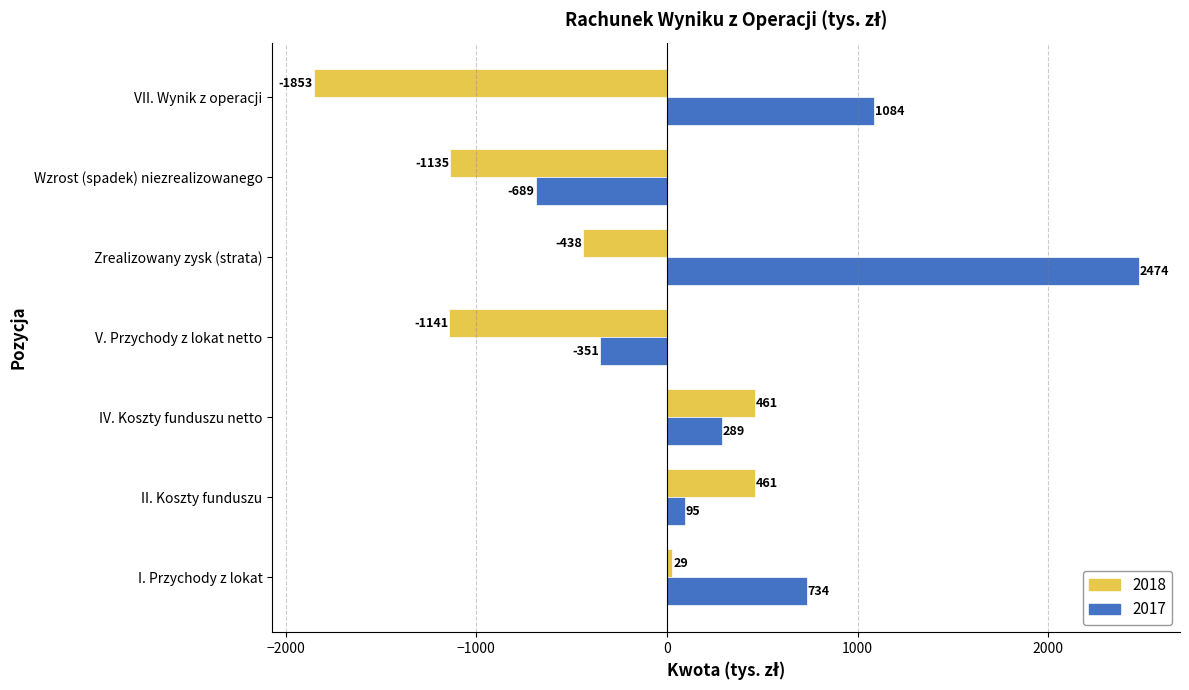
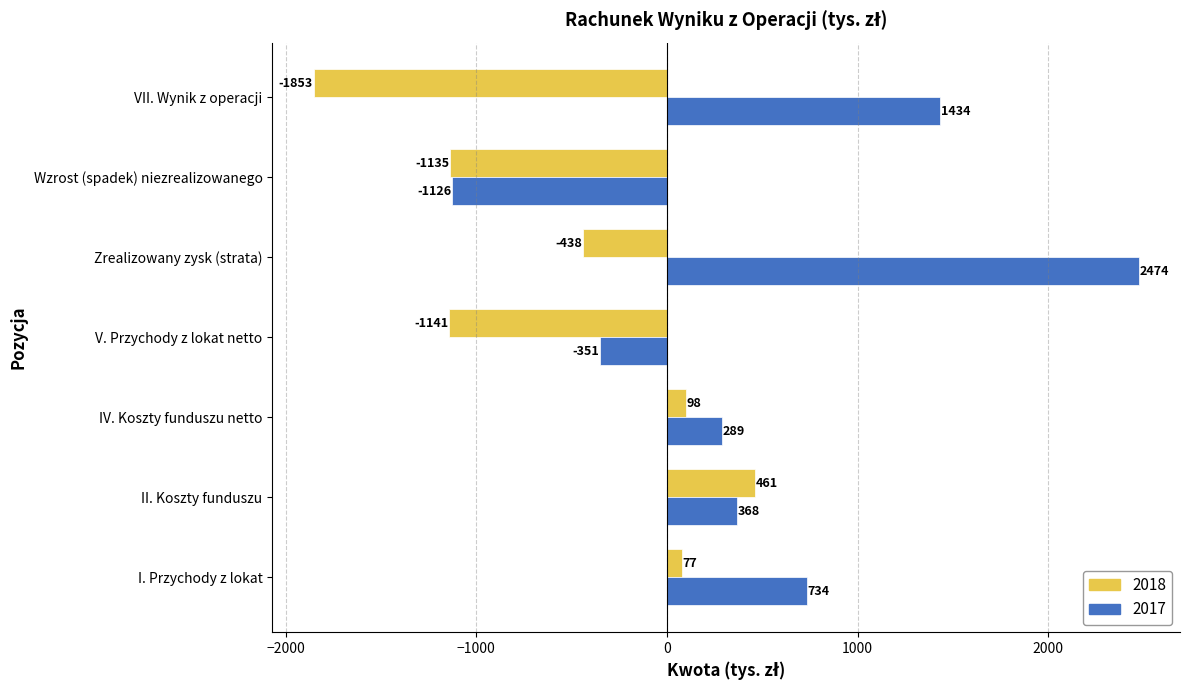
  {
    "2018": {
      "VII. Wynik z operacji": -1853,
      "Wzrost (spadek) niezrealizowanego": -1135,
      "Zrealizowany zysk (strata)": -438,
      "V. Przychody z lokat netto": -1141,
-     "IV. Koszty funduszu netto": 461,
+     "IV. Koszty funduszu netto": 98,
      "II. Koszty funduszu": 461,
-     "I. Przychody z lokat": 29
+     "I. Przychody z lokat": 77
    },
    "2017": {
-     "VII. Wynik z operacji": 1084,
-     "Wzrost (spadek) niezrealizowanego": -689,
+     "VII. Wynik z operacji": 1434,
+     "Wzrost (spadek) niezrealizowanego": -1126,
      "Zrealizowany zysk (strata)": 2474,
      "V. Przychody z lokat netto": -351,
      "IV. Koszty funduszu netto": 289,
-     "II. Koszty funduszu": 95,
+     "II. Koszty funduszu": 368,
      "I. Przychody z lokat": 734
    }
  }
